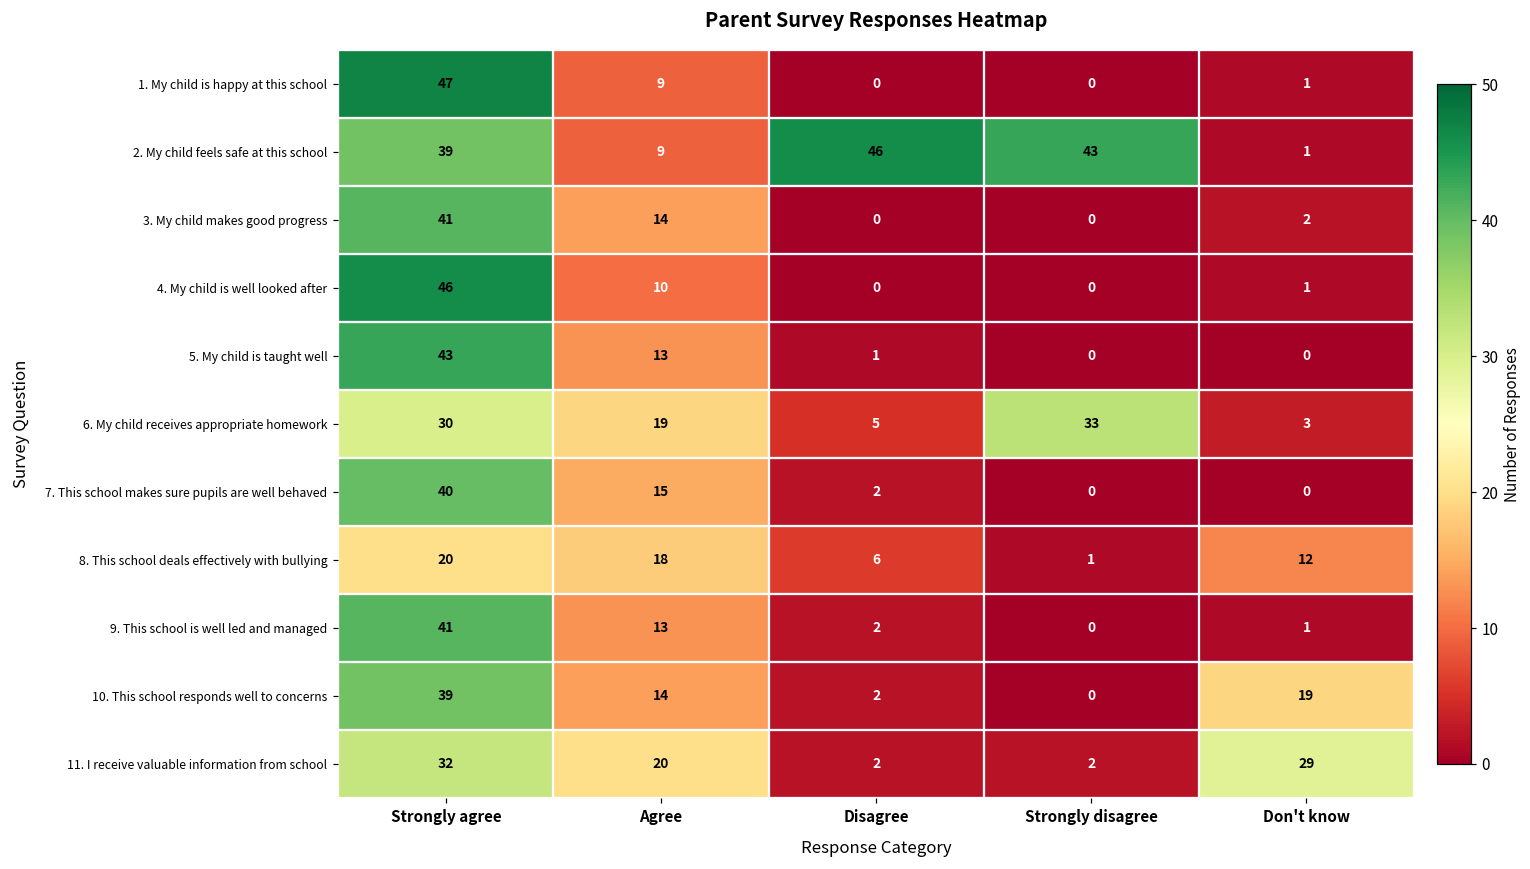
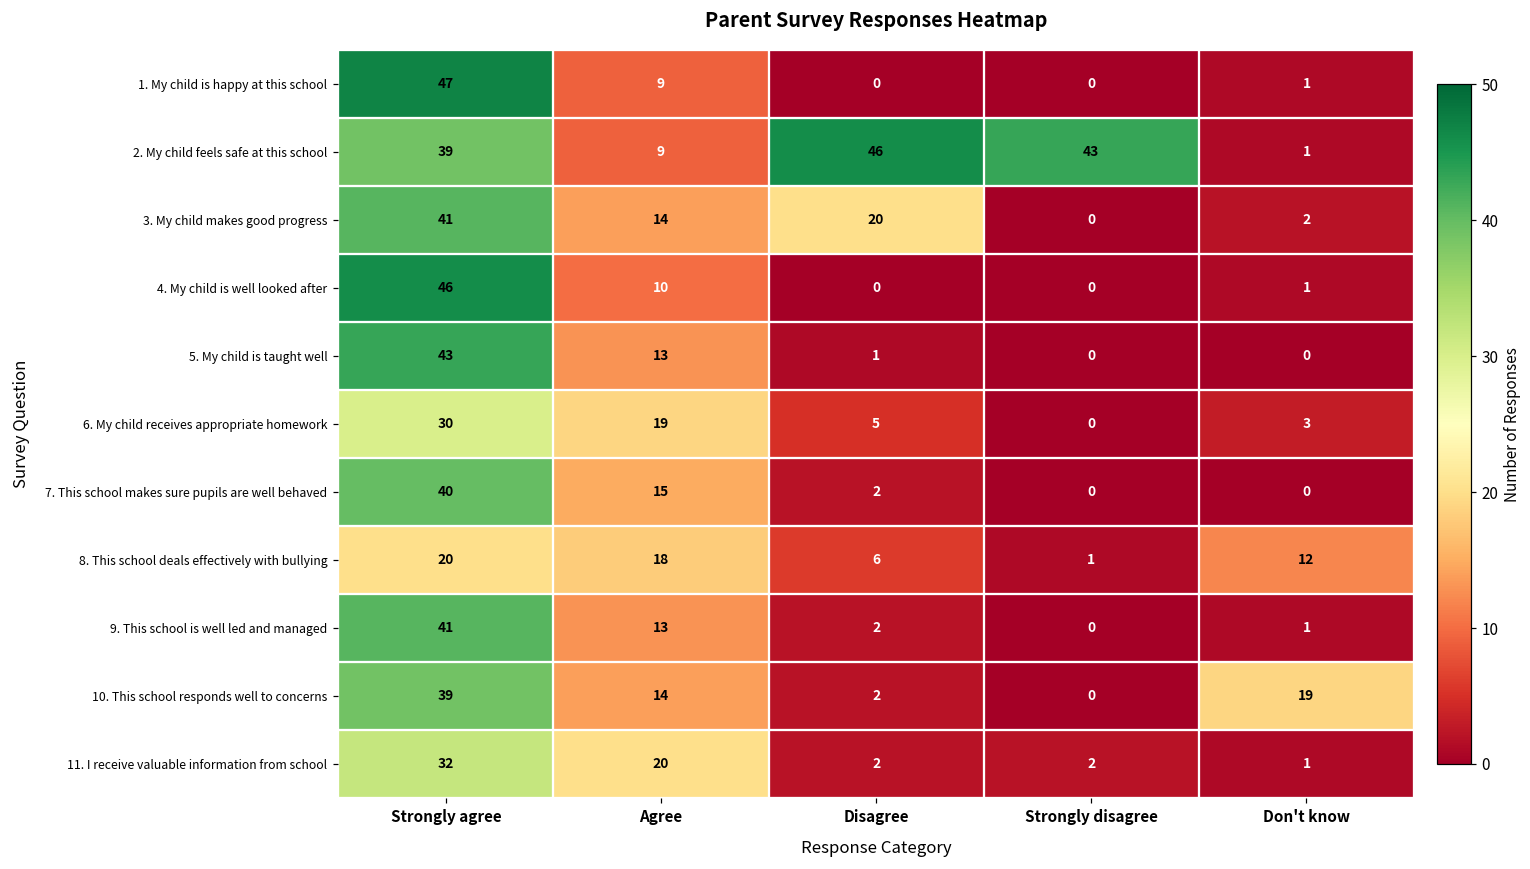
  {
    "1. My child is happy at this school": {
      "Strongly agree": 47,
      "Agree": 9,
      "Disagree": 0,
      "Strongly disagree": 0,
      "Don't know": 1
    },
    "2. My child feels safe at this school": {
      "Strongly agree": 39,
      "Agree": 9,
      "Disagree": 46,
      "Strongly disagree": 43,
      "Don't know": 1
    },
    "3. My child makes good progress": {
      "Strongly agree": 41,
      "Agree": 14,
-     "Disagree": 0,
+     "Disagree": 20,
      "Strongly disagree": 0,
      "Don't know": 2
    },
    "4. My child is well looked after": {
      "Strongly agree": 46,
      "Agree": 10,
      "Disagree": 0,
      "Strongly disagree": 0,
      "Don't know": 1
    },
    "5. My child is taught well": {
      "Strongly agree": 43,
      "Agree": 13,
      "Disagree": 1,
      "Strongly disagree": 0,
      "Don't know": 0
    },
    "6. My child receives appropriate homework": {
      "Strongly agree": 30,
      "Agree": 19,
      "Disagree": 5,
-     "Strongly disagree": 33,
+     "Strongly disagree": 0,
      "Don't know": 3
    },
    "7. This school makes sure pupils are well behaved": {
      "Strongly agree": 40,
      "Agree": 15,
      "Disagree": 2,
      "Strongly disagree": 0,
      "Don't know": 0
    },
    "8. This school deals effectively with bullying": {
      "Strongly agree": 20,
      "Agree": 18,
      "Disagree": 6,
      "Strongly disagree": 1,
      "Don't know": 12
    },
    "9. This school is well led and managed": {
      "Strongly agree": 41,
      "Agree": 13,
      "Disagree": 2,
      "Strongly disagree": 0,
      "Don't know": 1
    },
    "10. This school responds well to concerns": {
      "Strongly agree": 39,
      "Agree": 14,
      "Disagree": 2,
      "Strongly disagree": 0,
      "Don't know": 19
    },
    "11. I receive valuable information from school": {
      "Strongly agree": 32,
      "Agree": 20,
      "Disagree": 2,
      "Strongly disagree": 2,
-     "Don't know": 29
+     "Don't know": 1
    }
  }
